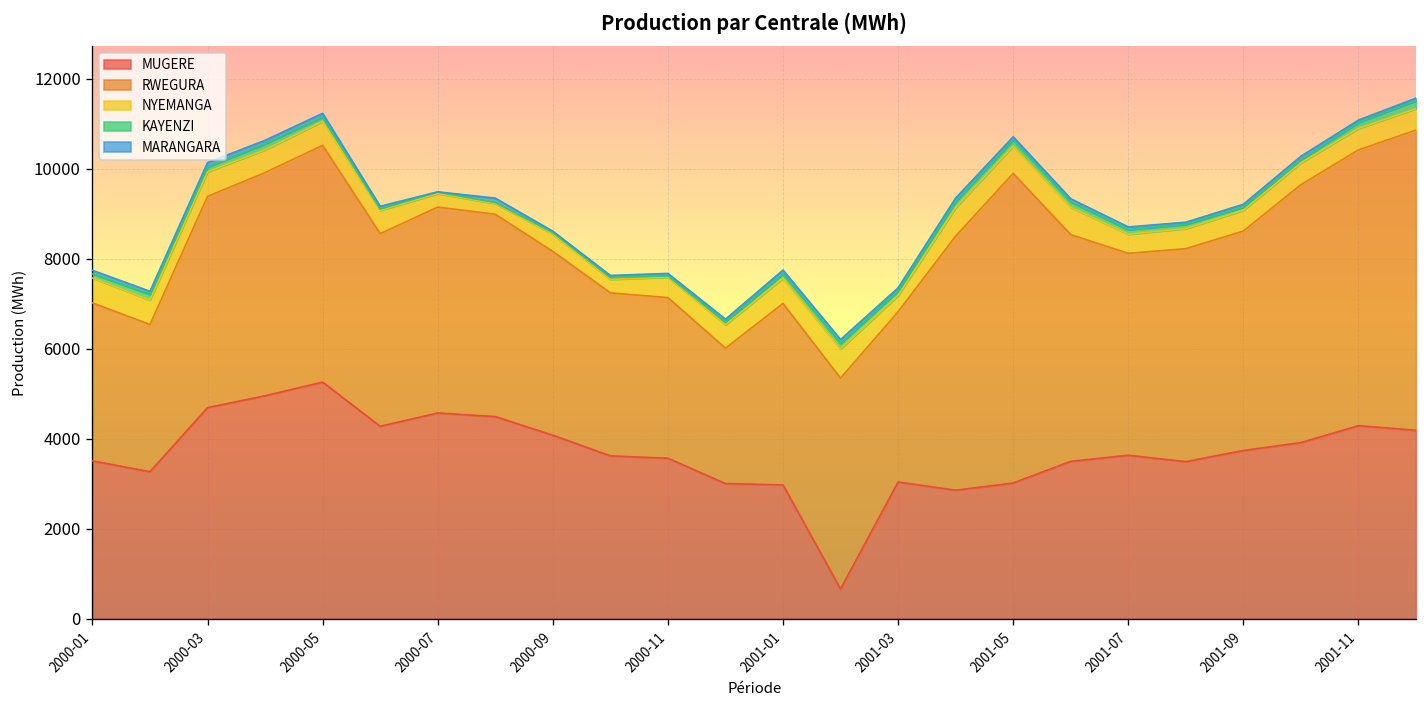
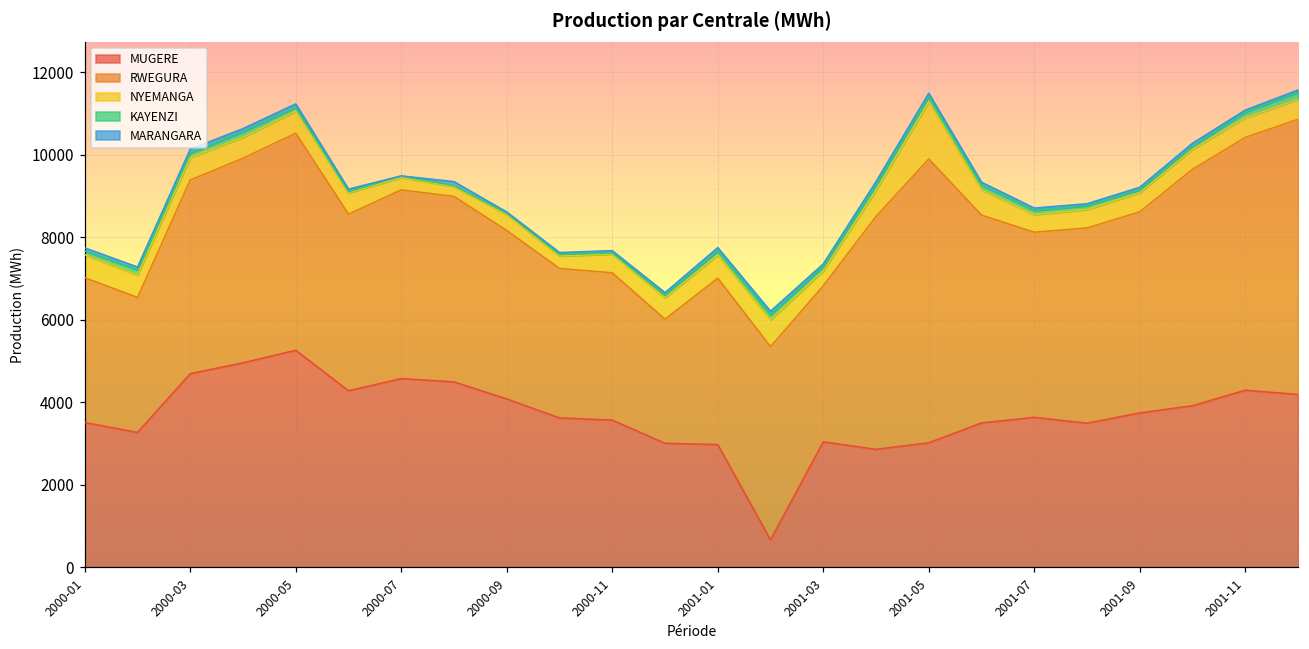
  {
    "NYEMANGA": {
      "2000-01": 600,
      "2000-03": 500,
      "2000-05": 500,
      "2001-01": 600,
      "2001-03": 400,
-     "2001-05": 600,
+     "2001-05": 1400,
      "2001-07": 400,
      "2001-09": 500,
      "2001-11": 500
    },
    "KAYENZI": {
      "2000-01": 100,
      "2000-03": 100,
      "2000-05": 100,
      "2001-01": 100,
      "2001-05": 100
    },
    "MARANGARA": {
      "2000-01": 100,
      "2000-03": 100,
      "2000-05": 100,
      "2001-01": 100,
      "2001-05": 100
    }
  }
